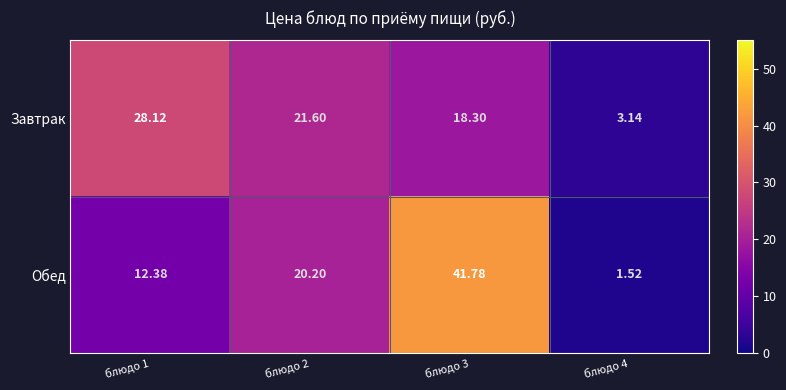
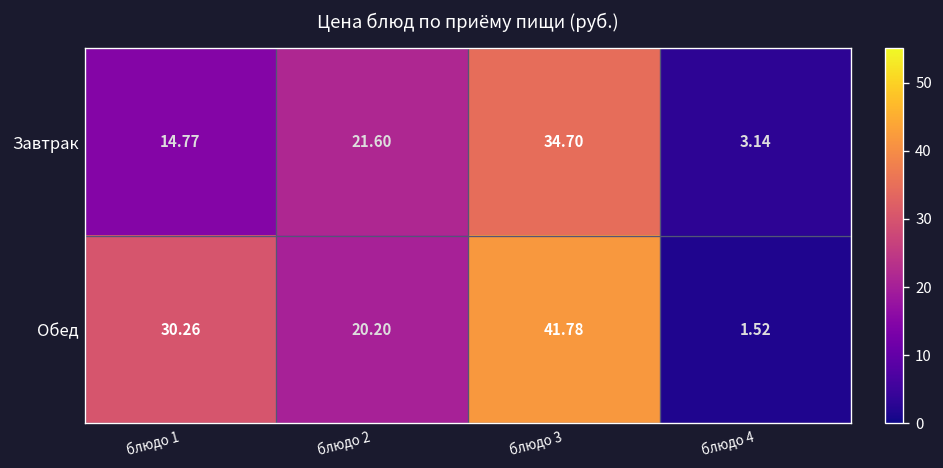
  {
    "Завтрак": {
-     "блюдо 1": 28.12,
+     "блюдо 1": 14.77,
      "блюдо 2": 21.60,
-     "блюдо 3": 18.30,
+     "блюдо 3": 34.70,
      "блюдо 4": 3.14
    },
    "Обед": {
-     "блюдо 1": 12.38,
+     "блюдо 1": 30.26,
      "блюдо 2": 20.20,
      "блюдо 3": 41.78,
      "блюдо 4": 1.52
    }
  }
